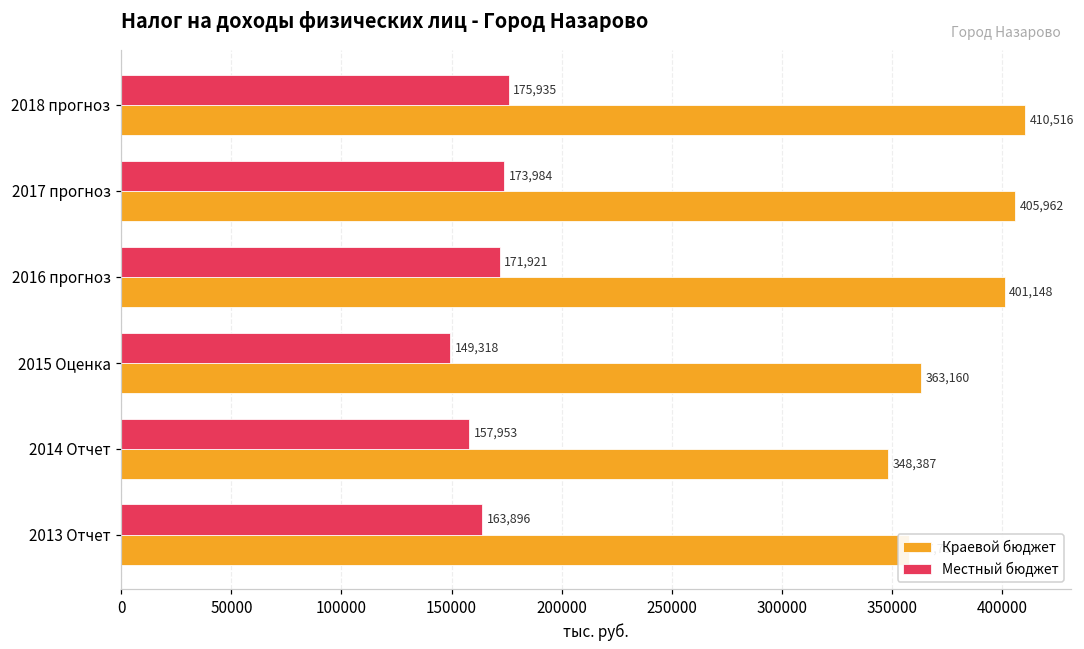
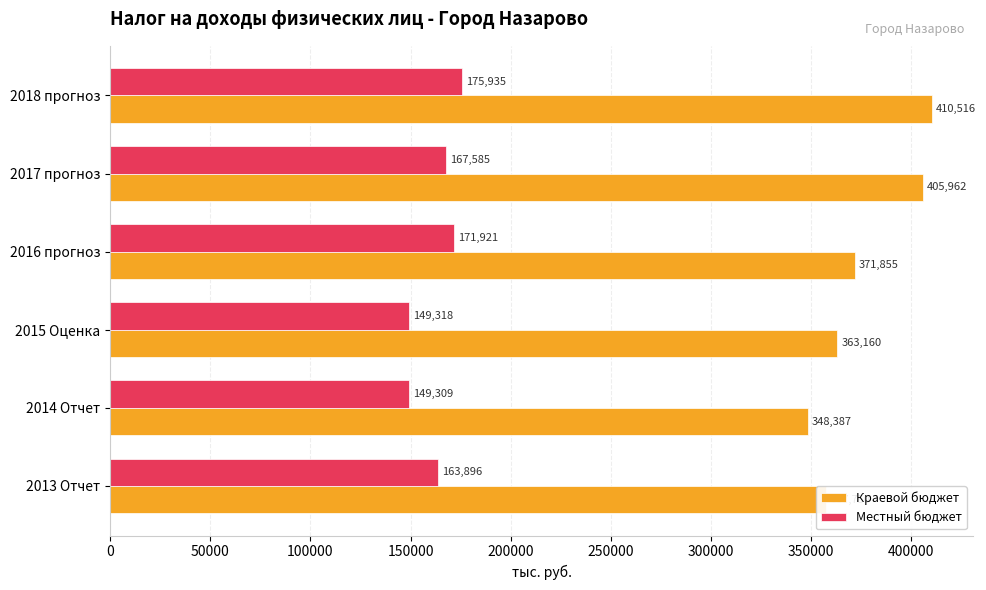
  {
    "Краевой бюджет": {
      "2018 прогноз": "410,516",
      "2017 прогноз": "405,962",
-     "2016 прогноз": "401,148",
+     "2016 прогноз": "371,855",
      "2015 Оценка": "363,160",
      "2014 Отчет": "348,387"
    },
    "Местный бюджет": {
      "2018 прогноз": "175,935",
-     "2017 прогноз": "173,984",
+     "2017 прогноз": "167,585",
      "2016 прогноз": "171,921",
      "2015 Оценка": "149,318",
-     "2014 Отчет": "157,953",
+     "2014 Отчет": "149,309",
      "2013 Отчет": "163,896"
    }
  }
